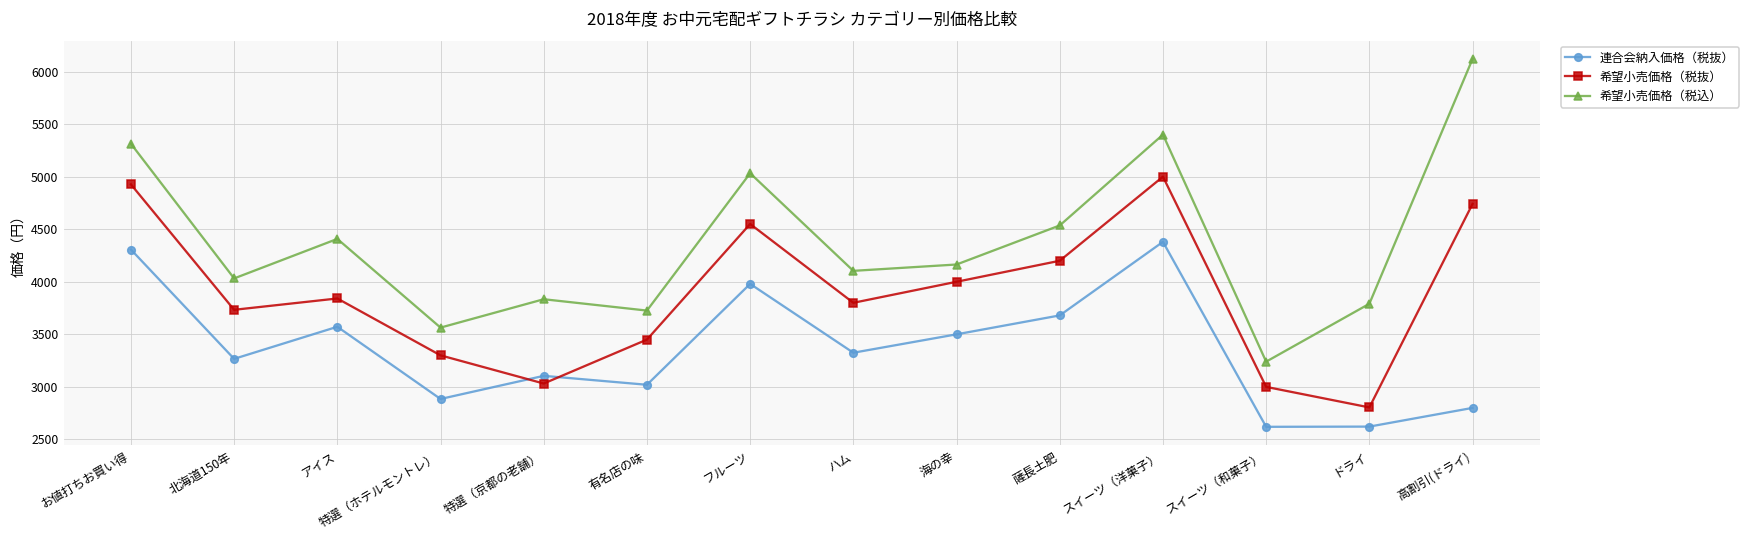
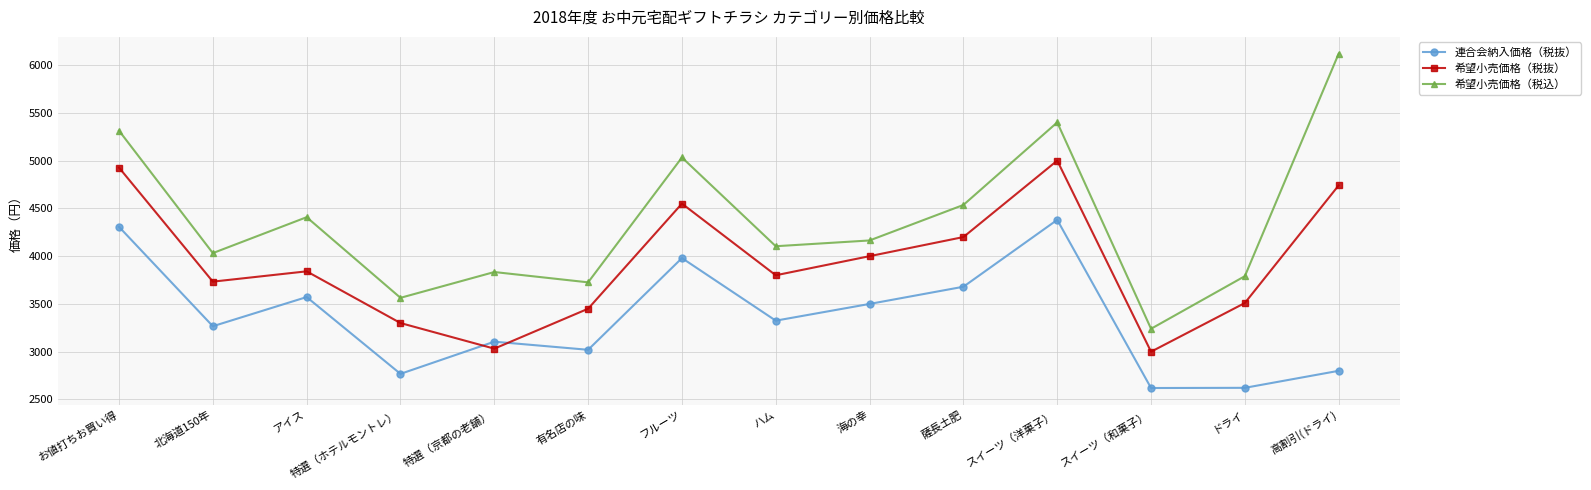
  {
    "連合会納入価格（税抜）": {
      "お値打ちお買い得": 4300,
      "北海道150年": 3300,
      "アイス": 3600,
-     "特選（ホテルモントレ）": 2900,
+     "特選（ホテルモントレ）": 2800,
      "特選（京都の老舗）": 3100,
      "有名店の味": 3000,
      "フルーツ": 4000,
      "ハム": 3300,
      "海の幸": 3500,
      "薩長土肥": 3700,
      "スイーツ（洋菓子）": 4400,
      "スイーツ（和菓子）": 2600,
      "ドライ": 2600,
      "高割引(ドライ)": 2800
    },
    "希望小売価格（税抜）": {
      "お値打ちお買い得": 4900,
      "北海道150年": 3700,
      "アイス": 3800,
      "特選（ホテルモントレ）": 3300,
      "特選（京都の老舗）": 3000,
      "有名店の味": 3500,
      "フルーツ": 4600,
      "ハム": 3800,
      "海の幸": 4000,
      "薩長土肥": 4200,
      "スイーツ（洋菓子）": 5000,
      "スイーツ（和菓子）": 3000,
-     "ドライ": 2800,
+     "ドライ": 3500,
      "高割引(ドライ)": 4700
    },
    "希望小売価格（税込）": {
      "お値打ちお買い得": 5300,
      "北海道150年": 4000,
      "アイス": 4400,
      "特選（ホテルモントレ）": 3600,
      "特選（京都の老舗）": 3800,
      "有名店の味": 3700,
      "フルーツ": 5000,
      "ハム": 4100,
      "海の幸": 4200,
      "薩長土肥": 4500,
      "スイーツ（洋菓子）": 5400,
      "スイーツ（和菓子）": 3200,
      "ドライ": 3800,
      "高割引(ドライ)": 6100
    }
  }
